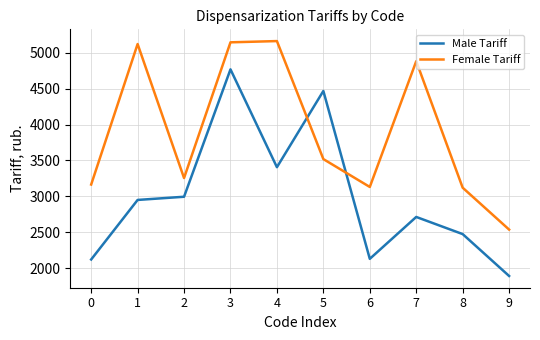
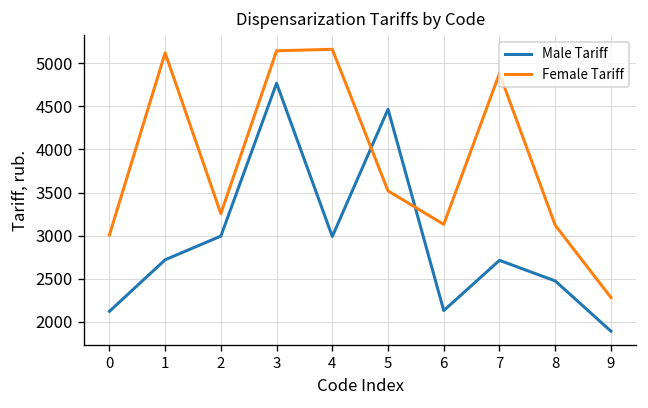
  {
    "Male Tariff": {
      "0": 2100,
-     "1": 3000,
+     "1": 2700,
      "2": 3000,
      "3": 4800,
-     "4": 3400,
+     "4": 3000,
      "5": 4500,
      "6": 2100,
      "7": 2700,
      "8": 2500,
      "9": 1900
    },
    "Female Tariff": {
-     "0": 3200,
+     "0": 3000,
      "1": 5100,
      "2": 3300,
      "3": 5100,
      "4": 5200,
      "5": 3500,
      "6": 3100,
      "8": 3100,
-     "9": 2500
+     "9": 2300
    }
  }
